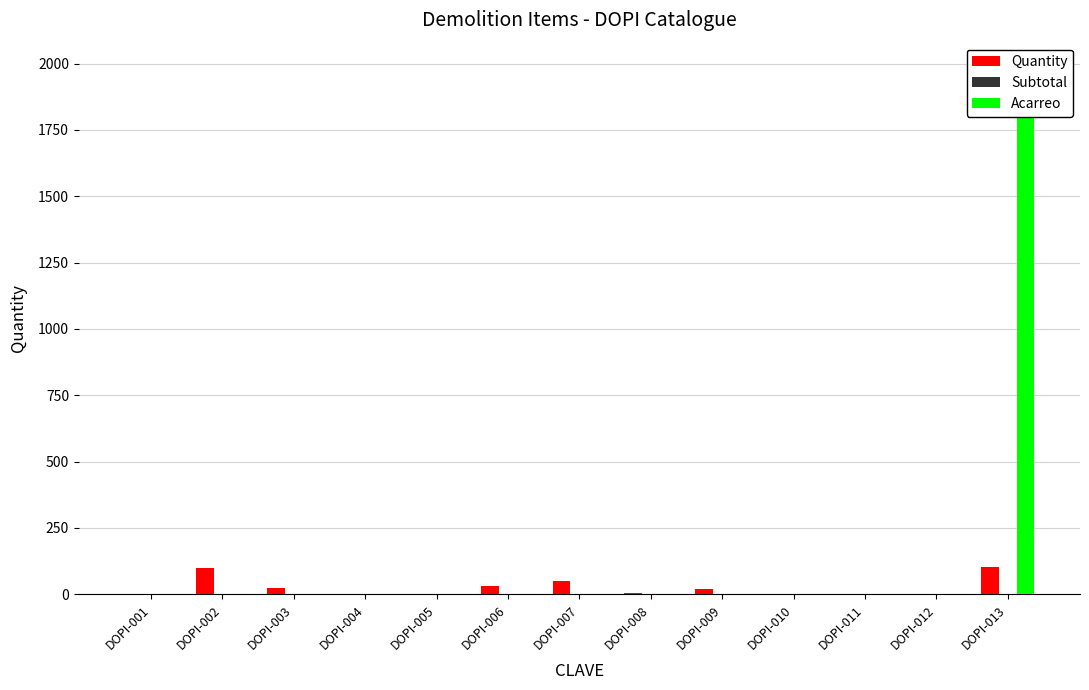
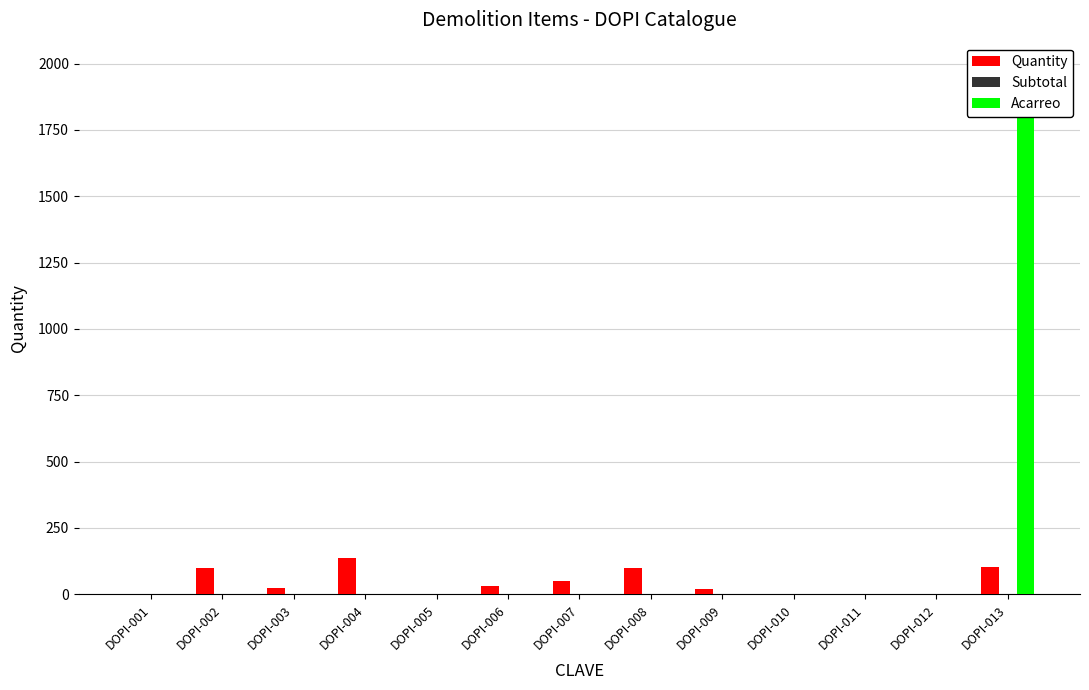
  {
    "Quantity": {
      "DOPI-002": 100,
      "DOPI-003": 20,
-     "DOPI-004": 0,
+     "DOPI-004": 140,
      "DOPI-006": 30,
      "DOPI-007": 50,
-     "DOPI-008": 10,
+     "DOPI-008": 100,
      "DOPI-009": 20,
      "DOPI-013": 100
    },
    "Subtotal": {
      "DOPI-001": 0,
      "DOPI-002": 0,
      "DOPI-003": 0,
      "DOPI-004": 0,
      "DOPI-005": 0,
      "DOPI-006": 0,
      "DOPI-007": 0,
      "DOPI-008": 0,
      "DOPI-009": 0,
      "DOPI-010": 0,
      "DOPI-011": 0,
      "DOPI-012": 0,
      "DOPI-013": 0
    },
    "Acarreo": {
      "DOPI-001": 0,
      "DOPI-002": 0,
      "DOPI-003": 0,
      "DOPI-004": 0,
      "DOPI-005": 0,
      "DOPI-006": 0,
      "DOPI-007": 0,
      "DOPI-008": 0,
      "DOPI-009": 0,
      "DOPI-010": 0,
      "DOPI-011": 0,
      "DOPI-012": 0
    }
  }
